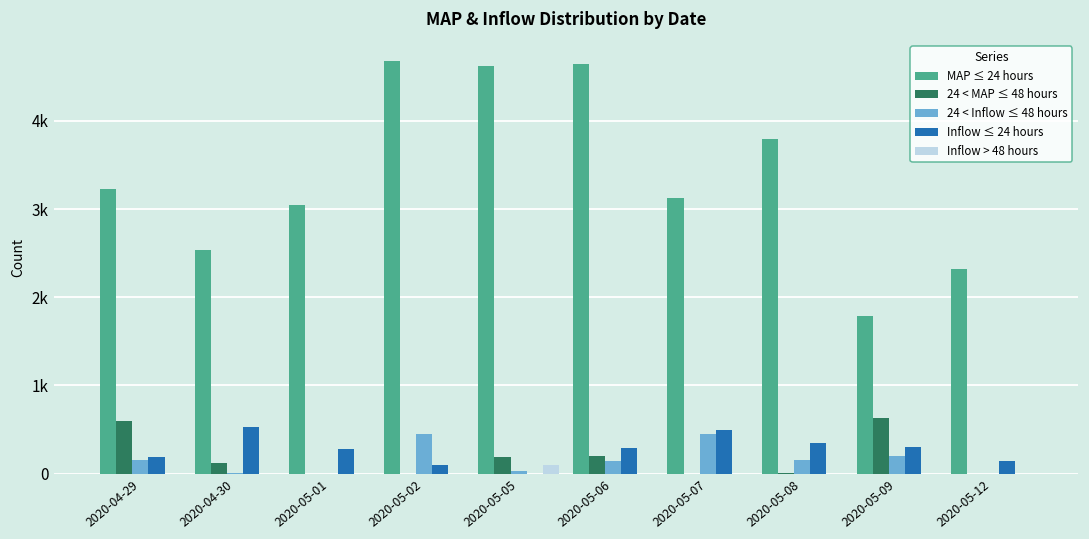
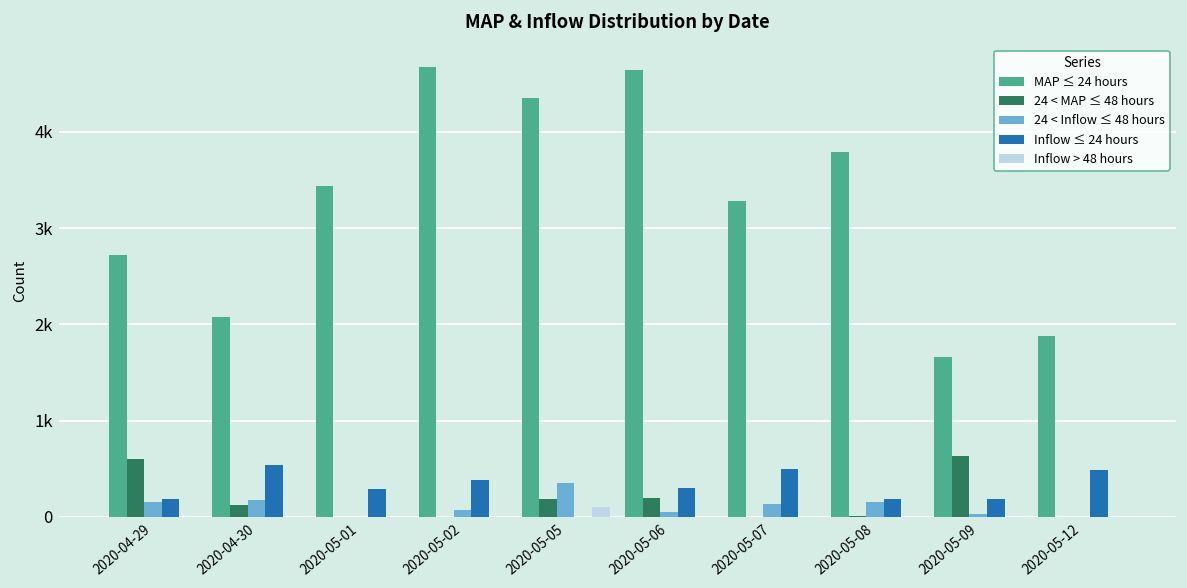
  {
    "MAP ≤ 24 hours": {
-     "2020-04-29": 3200,
-     "2020-04-30": 2500,
-     "2020-05-01": 3000,
+     "2020-04-29": 2700,
+     "2020-04-30": 2100,
+     "2020-05-01": 3400,
      "2020-05-02": 4700,
-     "2020-05-05": 4600,
+     "2020-05-05": 4400,
      "2020-05-06": 4600,
-     "2020-05-07": 3100,
+     "2020-05-07": 3300,
      "2020-05-08": 3800,
-     "2020-05-09": 1800,
-     "2020-05-12": 2300
+     "2020-05-09": 1700,
+     "2020-05-12": 1900
    },
    "24 < MAP ≤ 48 hours": {
      "2020-04-29": 600,
      "2020-04-30": 100,
      "2020-05-01": 0,
      "2020-05-02": 0,
      "2020-05-05": 200,
      "2020-05-06": 200,
      "2020-05-07": 0,
      "2020-05-09": 600,
      "2020-05-12": 0
    },
    "24 < Inflow ≤ 48 hours": {
      "2020-04-29": 200,
-     "2020-04-30": 0,
+     "2020-04-30": 200,
      "2020-05-01": 0,
-     "2020-05-02": 400,
-     "2020-05-05": 0,
-     "2020-05-06": 100,
-     "2020-05-07": 400,
+     "2020-05-02": 100,
+     "2020-05-05": 300,
+     "2020-05-06": 0,
+     "2020-05-07": 100,
      "2020-05-08": 200,
-     "2020-05-09": 200,
+     "2020-05-09": 0,
      "2020-05-12": 0
    },
    "Inflow ≤ 24 hours": {
      "2020-04-29": 200,
      "2020-04-30": 500,
      "2020-05-01": 300,
-     "2020-05-02": 100,
+     "2020-05-02": 400,
      "2020-05-05": 0,
      "2020-05-06": 300,
      "2020-05-07": 500,
-     "2020-05-08": 400,
-     "2020-05-09": 300,
-     "2020-05-12": 100
+     "2020-05-08": 200,
+     "2020-05-09": 200,
+     "2020-05-12": 500
    },
    "Inflow > 48 hours": {
      "2020-04-29": 0,
      "2020-04-30": 0,
      "2020-05-01": 0,
      "2020-05-02": 0,
      "2020-05-05": 100,
      "2020-05-06": 0,
      "2020-05-07": 0,
      "2020-05-08": 0,
      "2020-05-09": 0,
      "2020-05-12": 0
    }
  }
